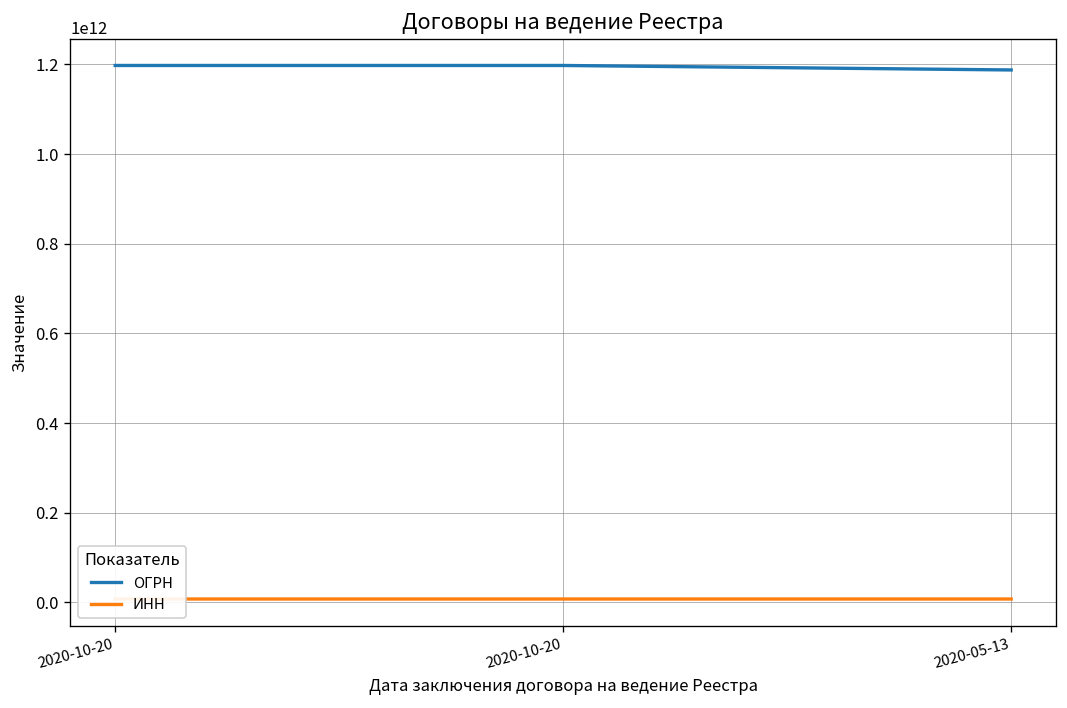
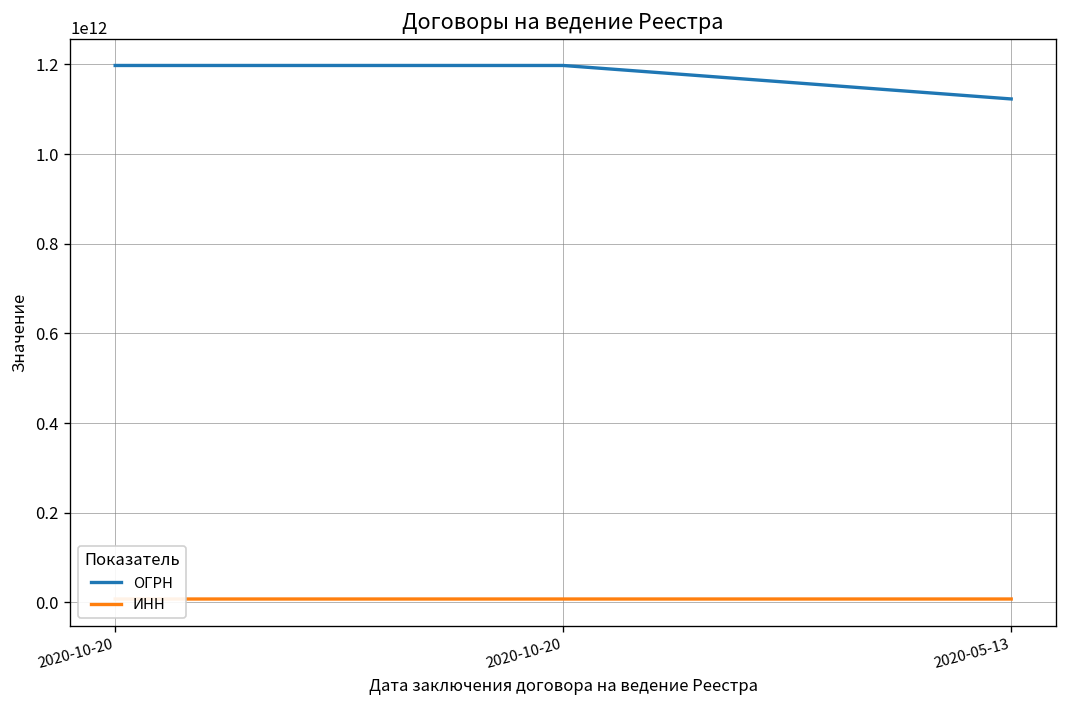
  {
    "ОГРН": {
-     "2020-05-13": 1190000000000
+     "2020-05-13": 1120000000000
    },
    "ИНН": {
      "2020-05-13": 10000000000
    }
  }
